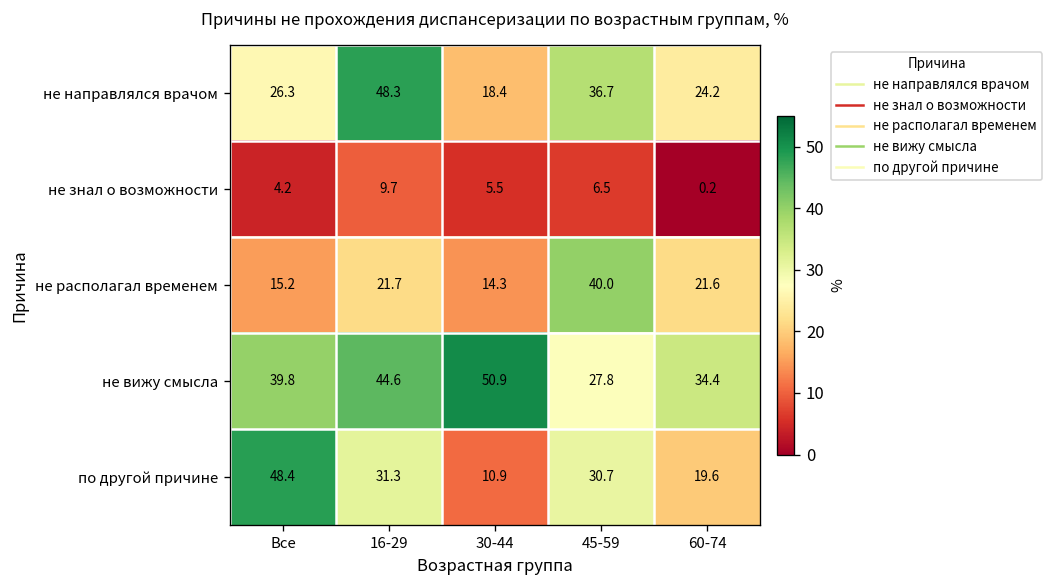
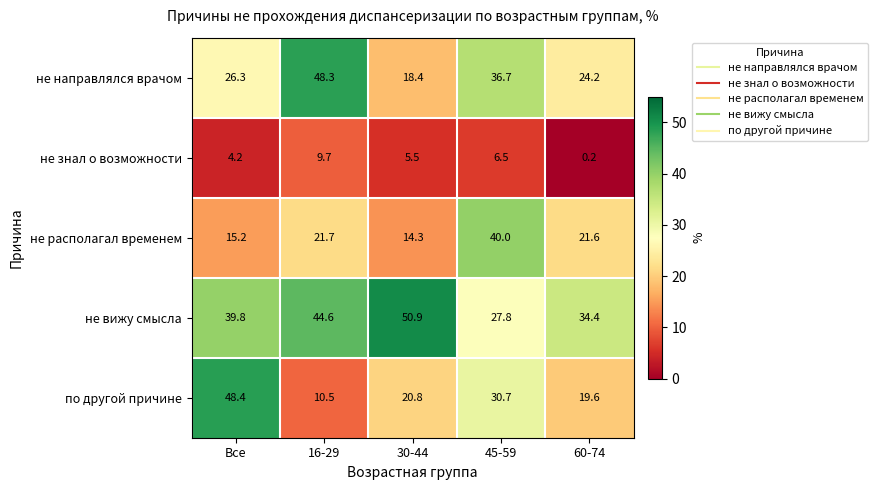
  {
    "не направлялся врачом": {
      "Все": 26.3,
      "16-29": 48.3,
      "30-44": 18.4,
      "45-59": 36.7,
      "60-74": 24.2
    },
    "не знал о возможности": {
      "Все": 4.2,
      "16-29": 9.7,
      "30-44": 5.5,
      "45-59": 6.5,
      "60-74": 0.2
    },
    "не располагал временем": {
      "Все": 15.2,
      "16-29": 21.7,
      "30-44": 14.3,
      "45-59": 40.0,
      "60-74": 21.6
    },
    "не вижу смысла": {
      "Все": 39.8,
      "16-29": 44.6,
      "30-44": 50.9,
      "45-59": 27.8,
      "60-74": 34.4
    },
    "по другой причине": {
      "Все": 48.4,
-     "16-29": 31.3,
-     "30-44": 10.9,
+     "16-29": 10.5,
+     "30-44": 20.8,
      "45-59": 30.7,
      "60-74": 19.6
    }
  }
